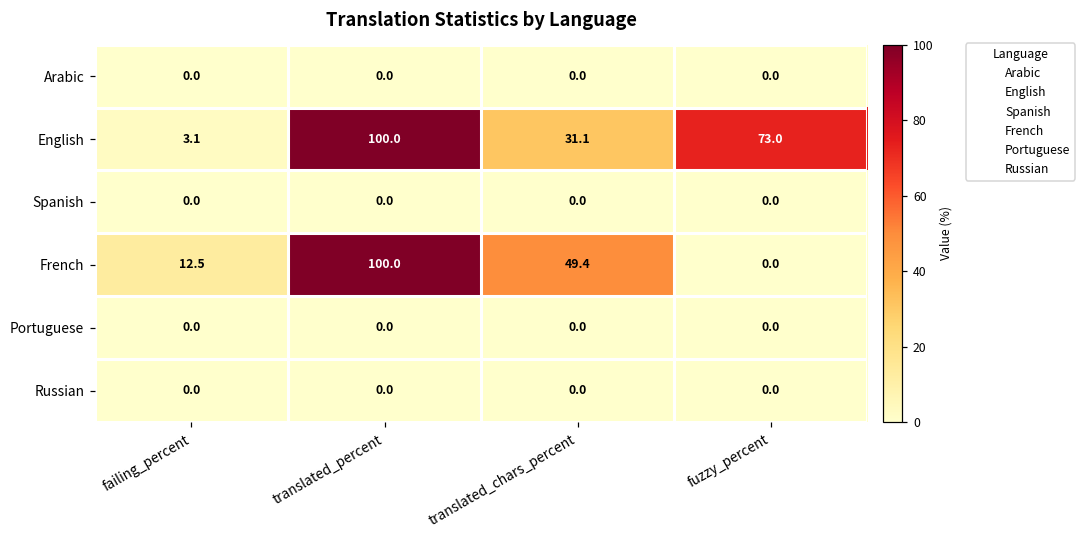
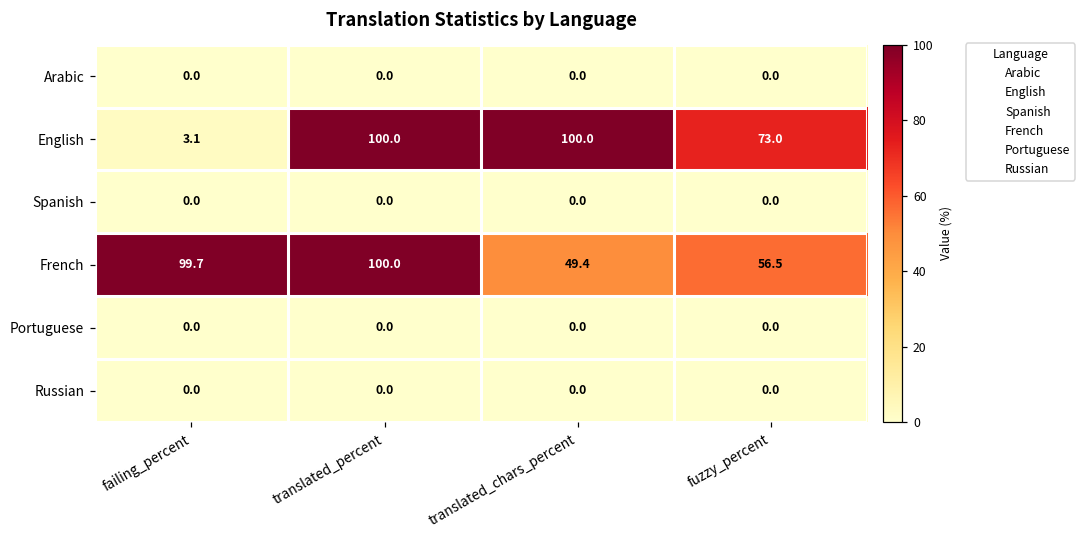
  {
    "Arabic": {
      "failing_percent": 0.0,
      "translated_percent": 0.0,
      "translated_chars_percent": 0.0,
      "fuzzy_percent": 0.0
    },
    "English": {
      "failing_percent": 3.1,
      "translated_percent": 100.0,
-     "translated_chars_percent": 31.1,
+     "translated_chars_percent": 100.0,
      "fuzzy_percent": 73.0
    },
    "Spanish": {
      "failing_percent": 0.0,
      "translated_percent": 0.0,
      "translated_chars_percent": 0.0,
      "fuzzy_percent": 0.0
    },
    "French": {
-     "failing_percent": 12.5,
+     "failing_percent": 99.7,
      "translated_percent": 100.0,
      "translated_chars_percent": 49.4,
-     "fuzzy_percent": 0.0
+     "fuzzy_percent": 56.5
    },
    "Portuguese": {
      "failing_percent": 0.0,
      "translated_percent": 0.0,
      "translated_chars_percent": 0.0,
      "fuzzy_percent": 0.0
    },
    "Russian": {
      "failing_percent": 0.0,
      "translated_percent": 0.0,
      "translated_chars_percent": 0.0,
      "fuzzy_percent": 0.0
    }
  }
